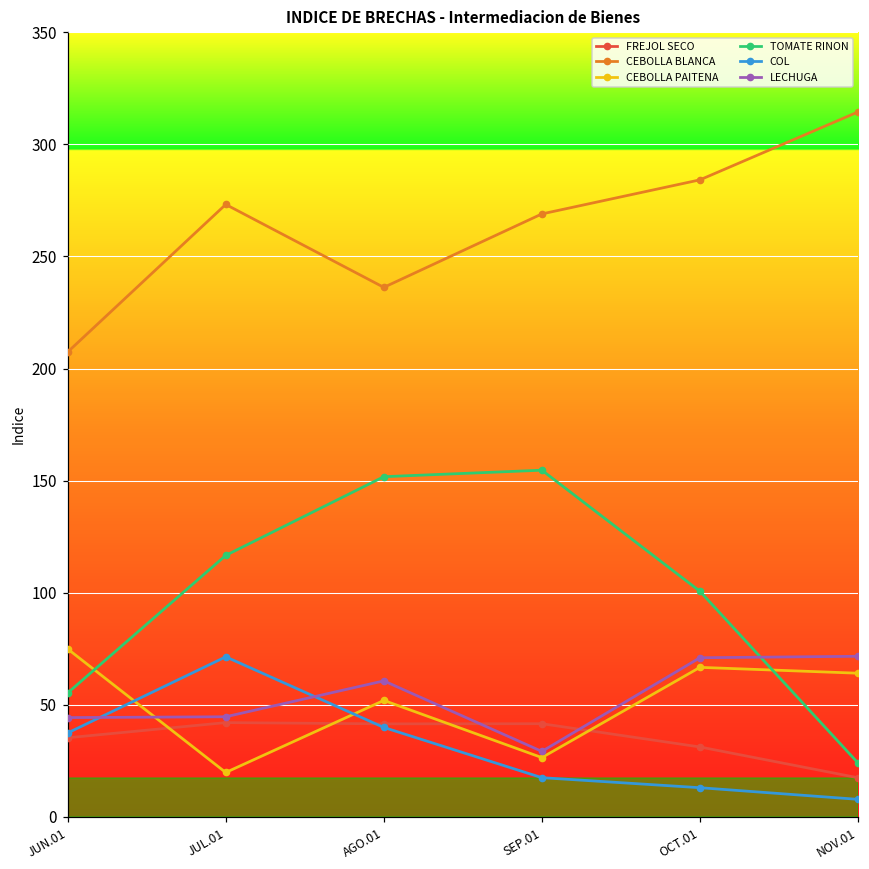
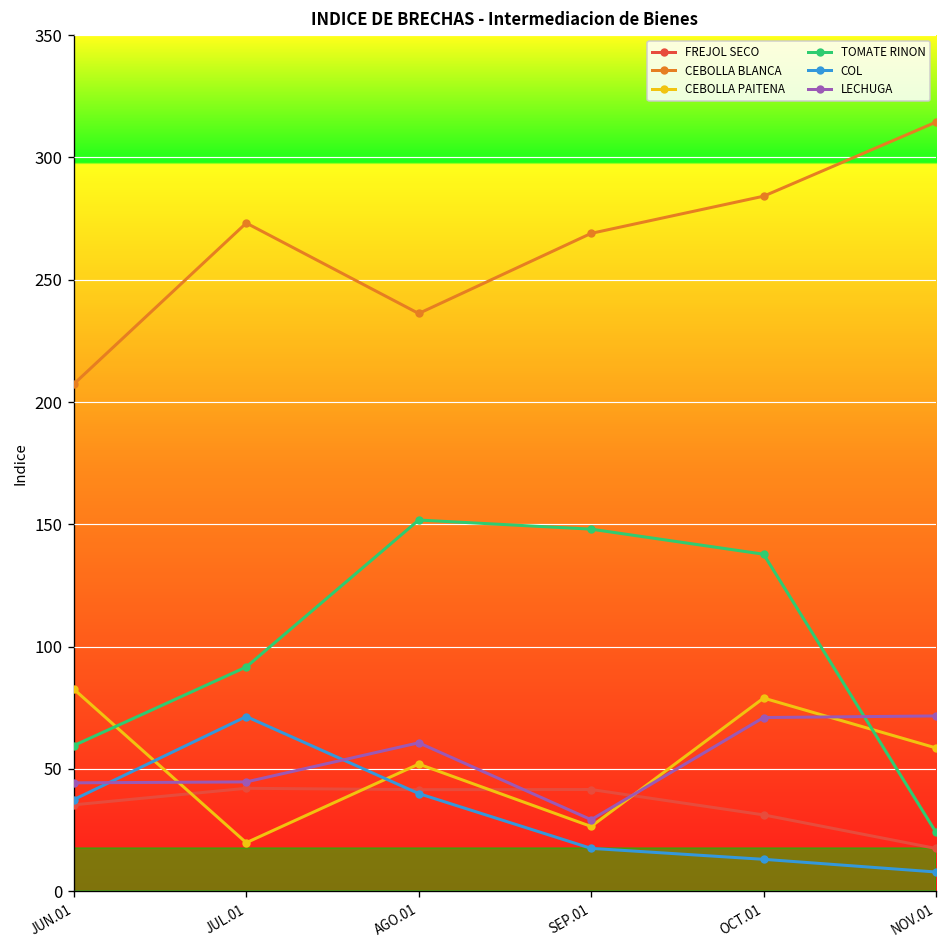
  {
    "CEBOLLA PAITENA": {
-     "JUN.01": 75,
+     "JUN.01": 83,
      "JUL.01": 20,
      "AGO.01": 52,
      "SEP.01": 26,
-     "OCT.01": 67,
-     "NOV.01": 64
+     "OCT.01": 79,
+     "NOV.01": 59
    },
    "TOMATE RINON": {
-     "JUN.01": 55,
-     "JUL.01": 117,
+     "JUN.01": 60,
+     "JUL.01": 92,
      "AGO.01": 152,
-     "SEP.01": 155,
-     "OCT.01": 101,
+     "SEP.01": 148,
+     "OCT.01": 138,
      "NOV.01": 24
    },
    "COL": {
      "JUN.01": 37,
      "JUL.01": 71,
      "AGO.01": 40
    },
    "LECHUGA": {
      "JUN.01": 44,
      "JUL.01": 45,
      "AGO.01": 61,
      "SEP.01": 29,
      "OCT.01": 71,
      "NOV.01": 72
    }
  }
